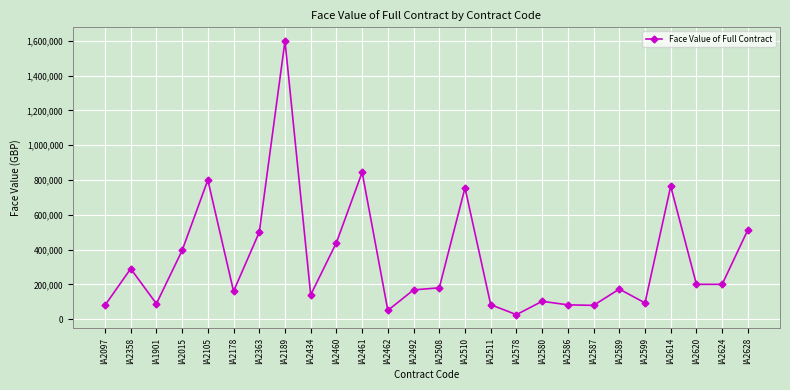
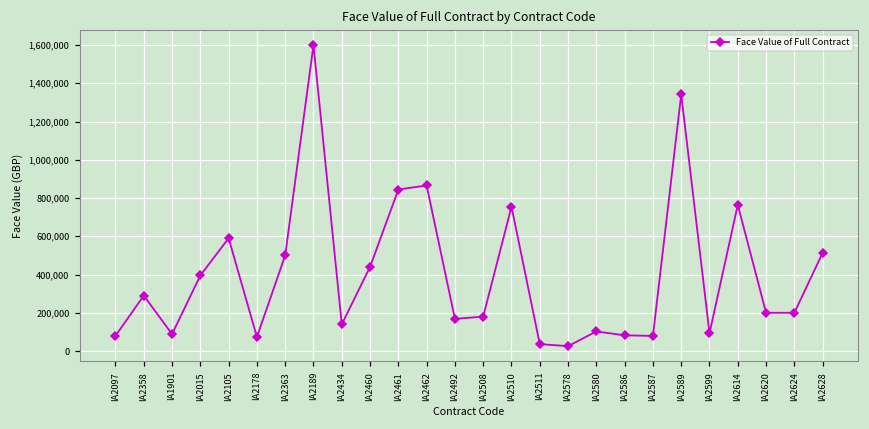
  {
    "IA2097": "80,000",
    "IA2358": "290,000",
    "IA1901": "90,000",
    "IA2015": "400,000",
-   "IA2105": "800,000",
-   "IA2178": "160,000",
+   "IA2105": "590,000",
+   "IA2178": "70,000",
    "IA2363": "500,000",
    "IA2189": "1,600,000",
    "IA2434": "140,000",
    "IA2460": "440,000",
    "IA2461": "840,000",
-   "IA2462": "50,000",
+   "IA2462": "870,000",
    "IA2492": "170,000",
    "IA2508": "180,000",
    "IA2510": "750,000",
-   "IA2511": "80,000",
+   "IA2511": "40,000",
    "IA2578": "30,000",
    "IA2580": "100,000",
    "IA2586": "80,000",
    "IA2587": "80,000",
-   "IA2589": "170,000",
+   "IA2589": "1,340,000",
    "IA2599": "90,000",
    "IA2614": "760,000",
    "IA2620": "200,000",
    "IA2624": "200,000",
    "IA2628": "510,000"
  }
